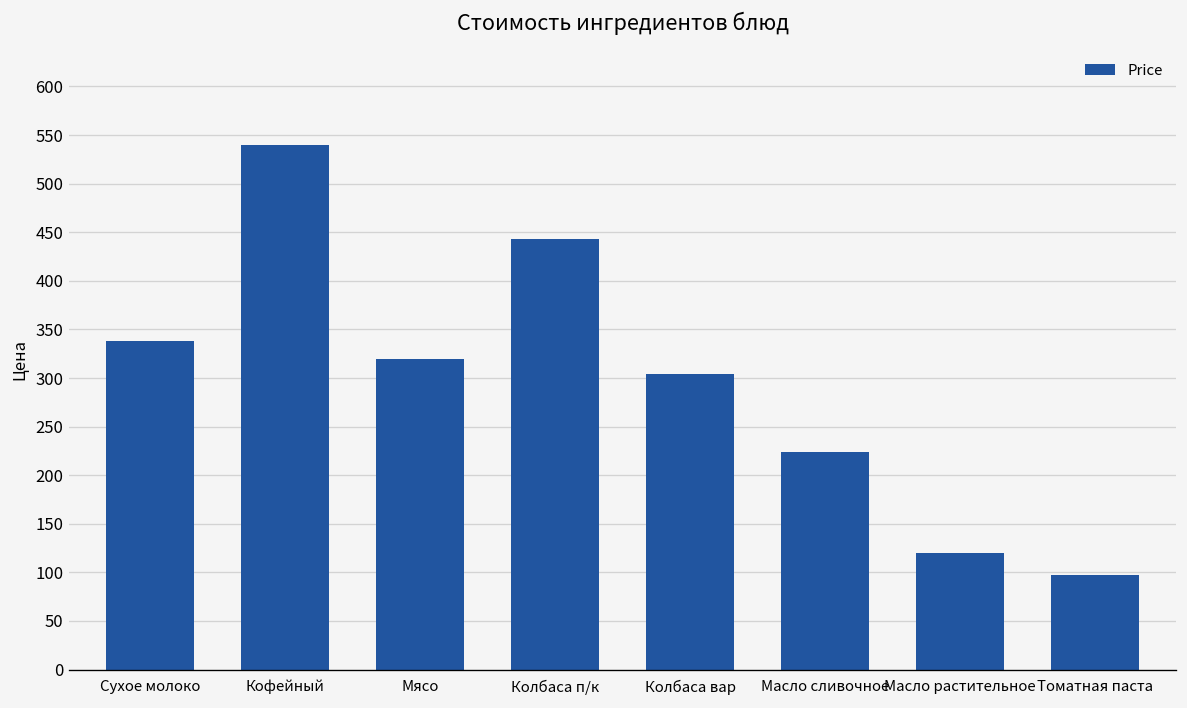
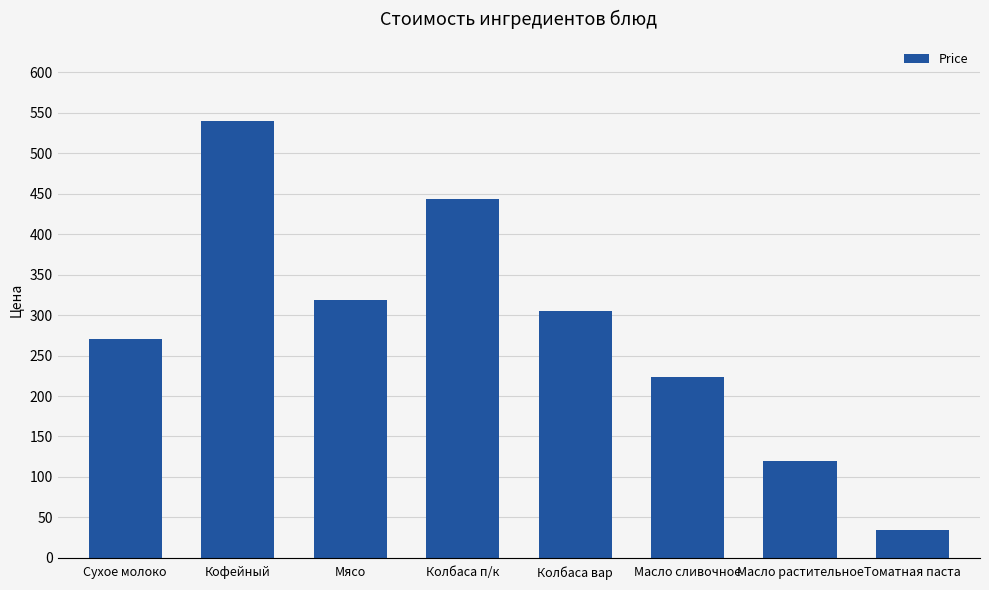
  {
-   "Сухое молоко": 340,
+   "Сухое молоко": 270,
    "Кофейный": 540,
    "Мясо": 320,
    "Колбаса п/к": 440,
    "Колбаса вар": 300,
    "Масло сливочное": 220,
    "Масло растительное": 120,
-   "Томатная паста": 100
+   "Томатная паста": 30
  }
